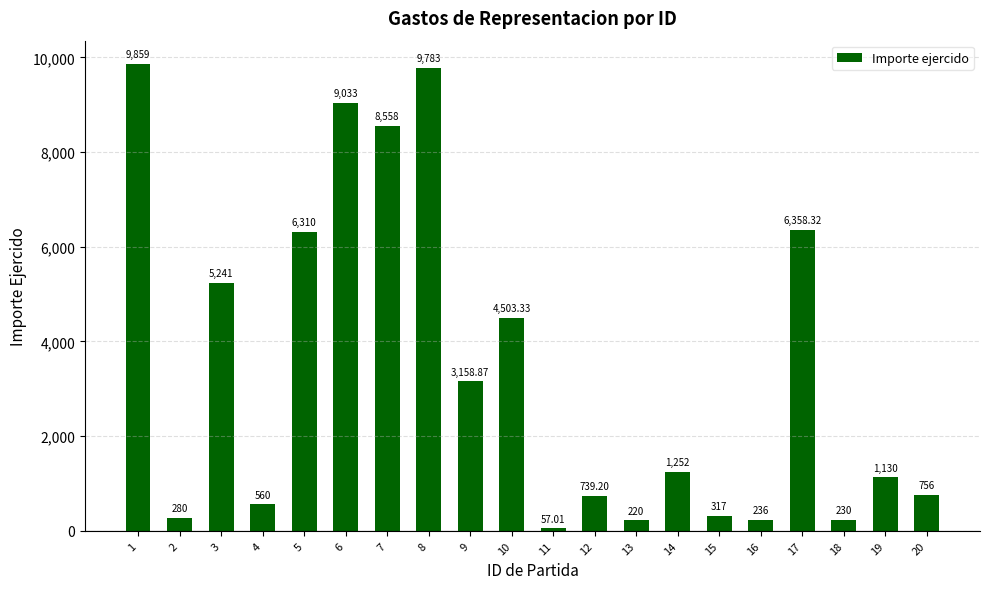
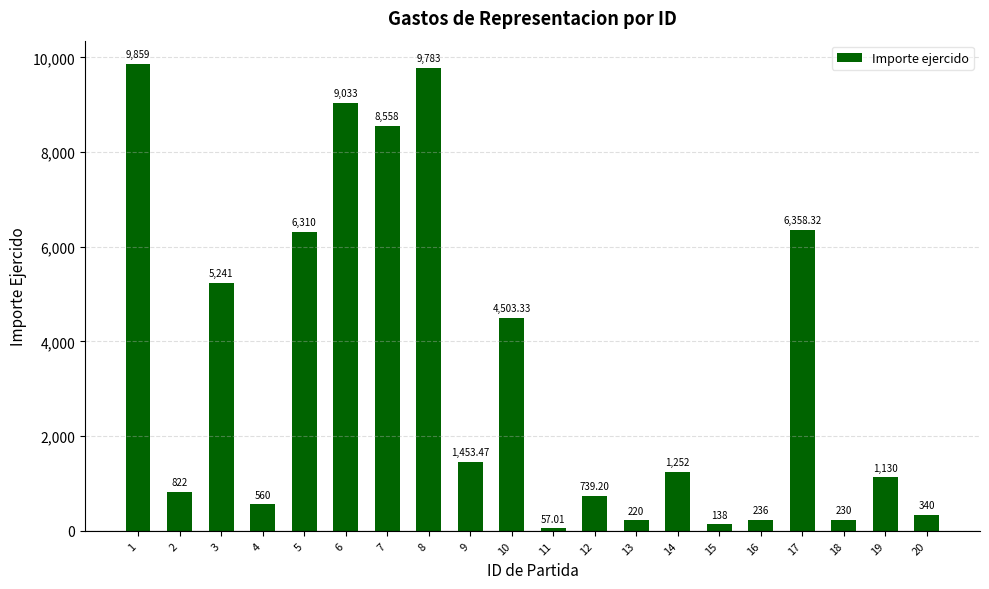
  {
    "1": "9,859",
-   "2": "280",
+   "2": "822",
    "3": "5,241",
    "4": "560",
    "5": "6,310",
    "6": "9,033",
    "7": "8,558",
    "8": "9,783",
-   "9": "3,158.87",
+   "9": "1,453.47",
    "10": "4,503.33",
    "11": "57.01",
    "12": "739.20",
    "13": "220",
    "14": "1,252",
-   "15": "317",
+   "15": "138",
    "16": "236",
    "17": "6,358.32",
    "18": "230",
    "19": "1,130",
-   "20": "756"
+   "20": "340"
  }
